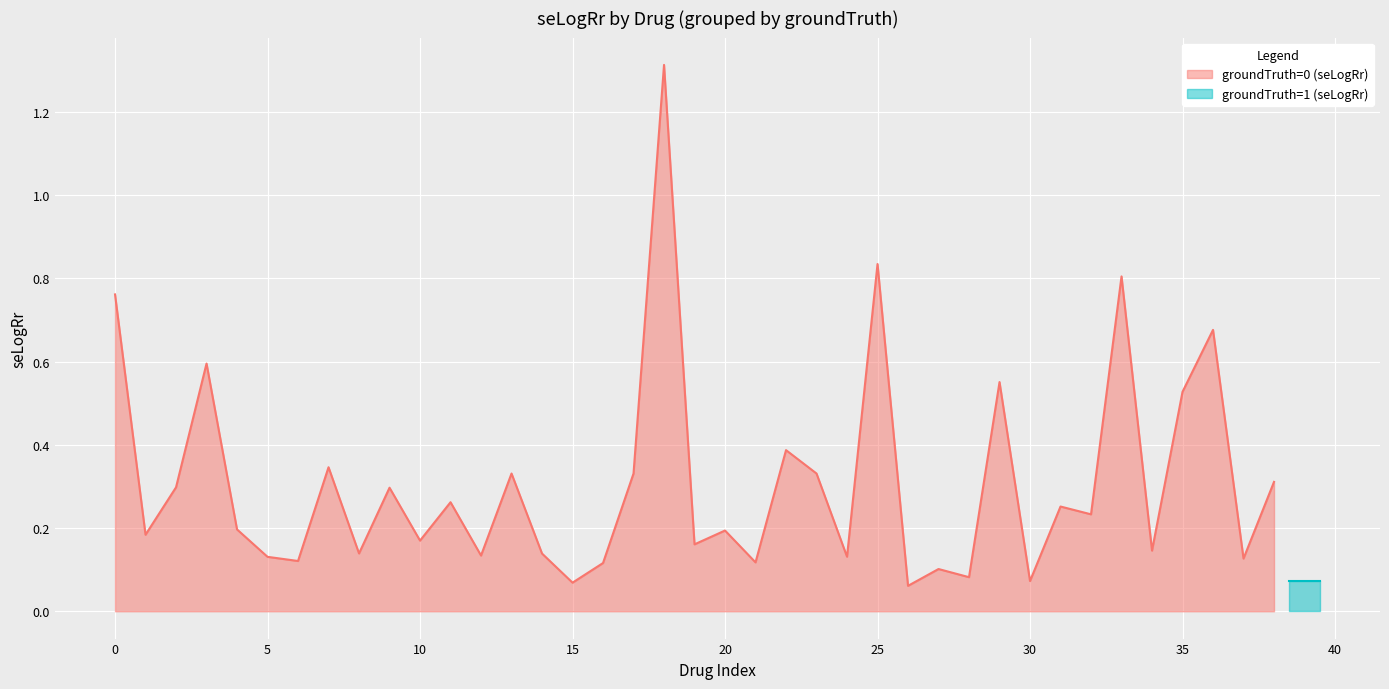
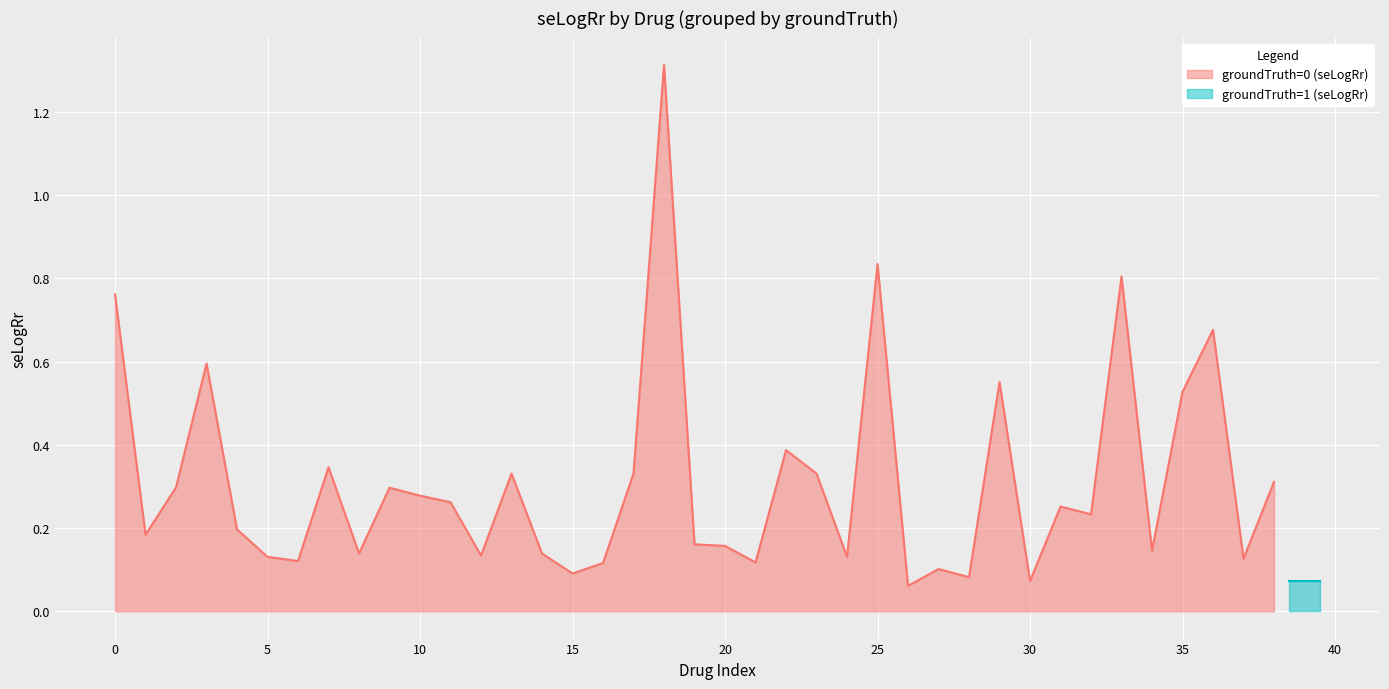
  {
    "groundTruth=0 (seLogRr)": {
      "0": 0.76,
      "5": 0.13,
-     "10": 0.17,
-     "15": 0.07,
-     "20": 0.19,
+     "10": 0.28,
+     "15": 0.09,
+     "20": 0.16,
      "25": 0.83,
      "30": 0.07,
      "35": 0.53
    }
  }
